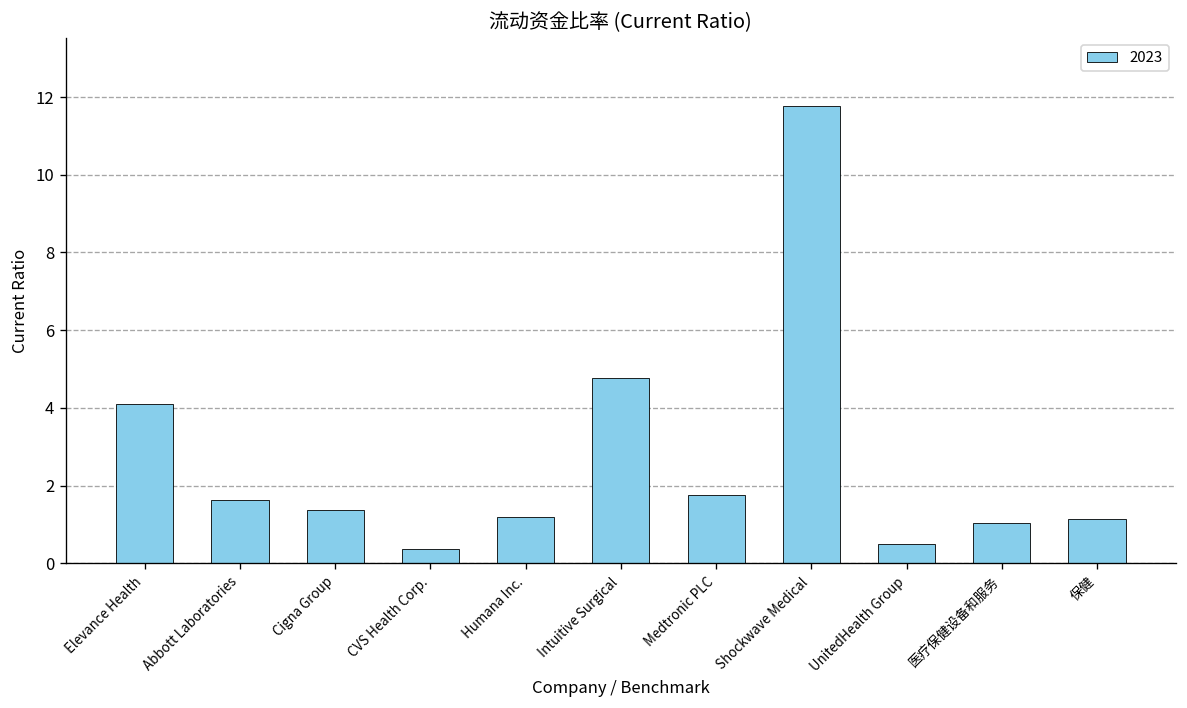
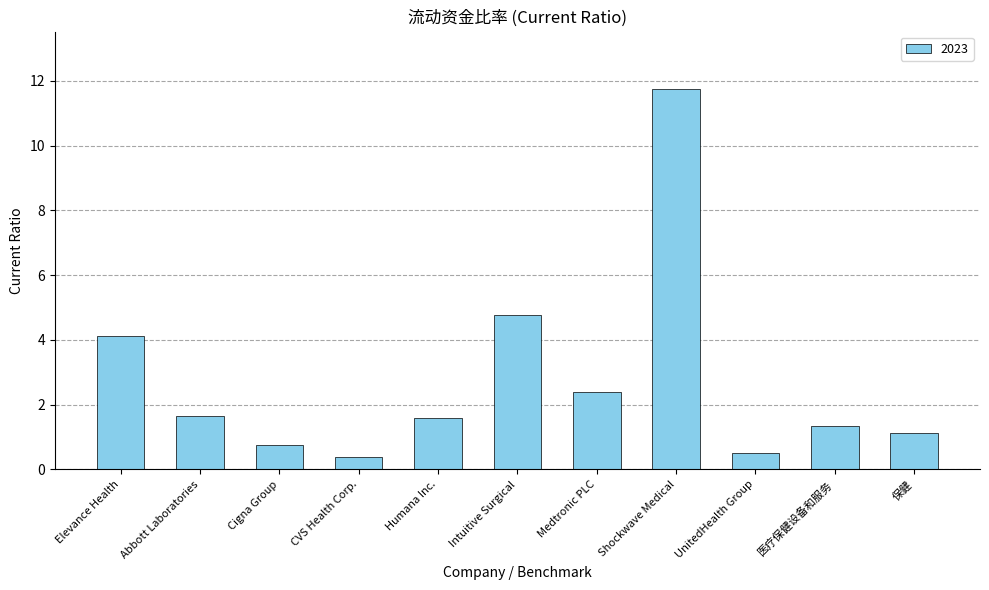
  {
    "Elevance Health": 4.1,
    "Abbott Laboratories": 1.6,
-   "Cigna Group": 1.4,
+   "Cigna Group": 0.8,
    "CVS Health Corp.": 0.4,
-   "Humana Inc.": 1.2,
+   "Humana Inc.": 1.6,
    "Intuitive Surgical": 4.8,
-   "Medtronic PLC": 1.8,
+   "Medtronic PLC": 2.4,
    "Shockwave Medical": 11.8,
    "UnitedHealth Group": 0.5,
-   "医疗保健设备和服务": 1.1,
+   "医疗保健设备和服务": 1.4,
    "保健": 1.1
  }
